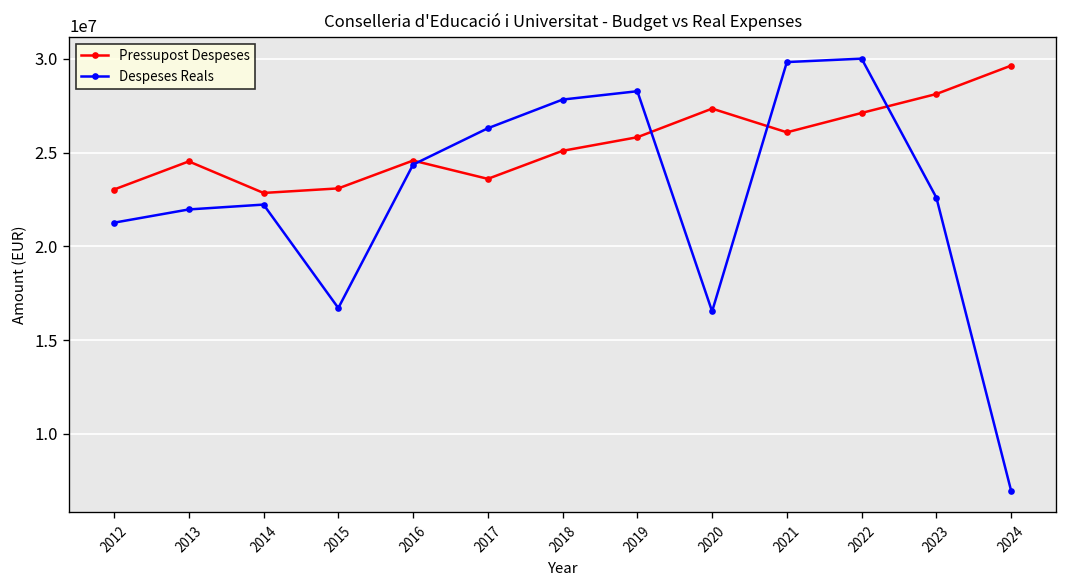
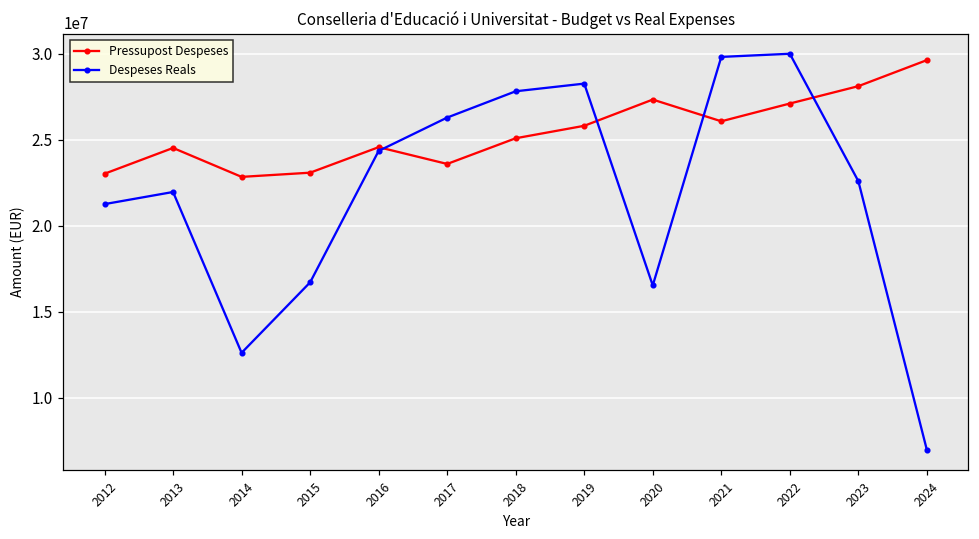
  {
    "Pressupost Despeses": {
      "2012": 23000000,
      "2013": 24500000,
      "2014": 22800000,
      "2015": 23100000,
      "2016": 24600000,
      "2017": 23600000,
      "2018": 25100000,
      "2019": 25800000,
      "2020": 27300000,
      "2021": 26100000,
      "2022": 27100000,
      "2023": 28100000,
      "2024": 29600000
    },
    "Despeses Reals": {
      "2012": 21300000,
      "2013": 22000000,
-     "2014": 22200000,
+     "2014": 12600000,
      "2015": 16700000,
      "2016": 24400000,
      "2017": 26300000,
      "2018": 27800000,
      "2019": 28300000,
      "2020": 16500000,
      "2021": 29800000,
      "2022": 30000000,
      "2023": 22600000,
      "2024": 7000000
    }
  }
